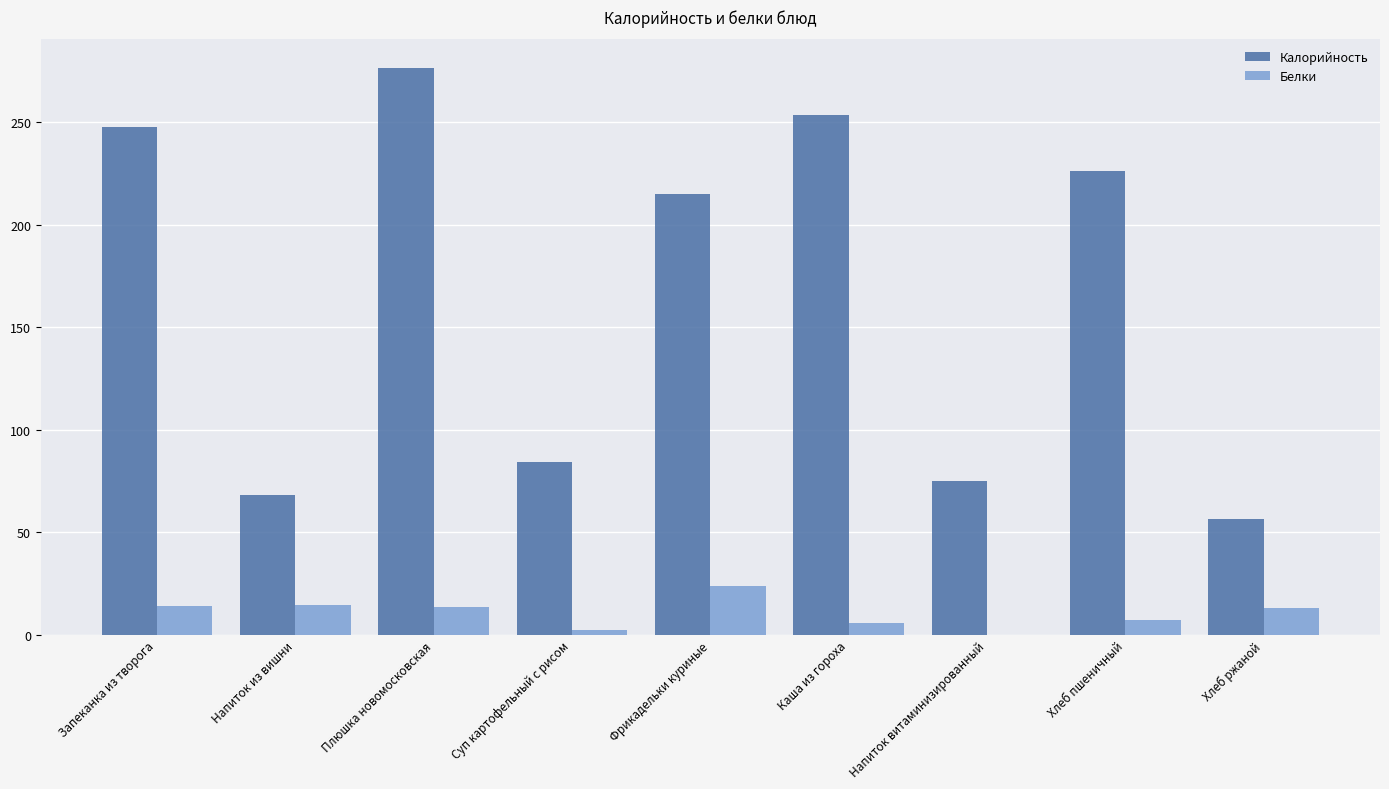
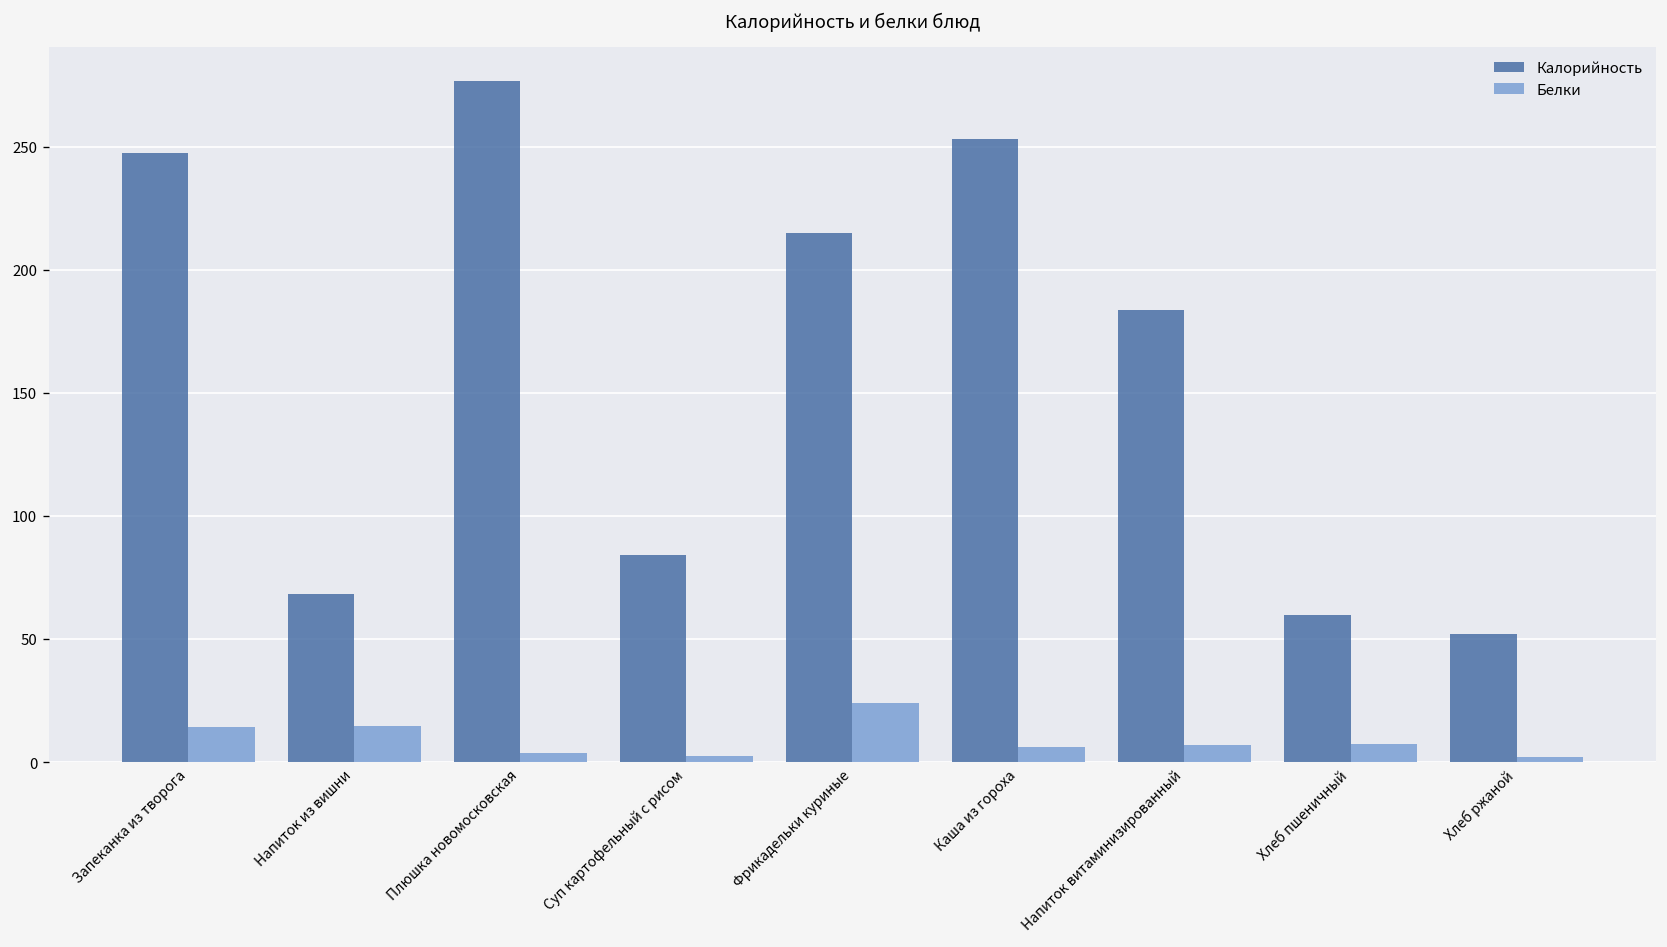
  {
    "Калорийность": {
      "Запеканка из творога": 247,
      "Напиток из вишни": 68,
      "Плюшка новомосковская": 277,
      "Суп картофельный с рисом": 84,
      "Фрикадельки куриные": 215,
      "Каша из гороха": 253,
-     "Напиток витаминизированный": 75,
-     "Хлеб пшеничный": 226,
-     "Хлеб ржаной": 57
+     "Напиток витаминизированный": 184,
+     "Хлеб пшеничный": 60,
+     "Хлеб ржаной": 52
    },
    "Белки": {
      "Запеканка из творога": 14,
      "Напиток из вишни": 15,
-     "Плюшка новомосковская": 13,
+     "Плюшка новомосковская": 4,
      "Суп картофельный с рисом": 3,
      "Фрикадельки куриные": 24,
      "Каша из гороха": 6,
-     "Напиток витаминизированный": 0,
+     "Напиток витаминизированный": 7,
      "Хлеб пшеничный": 7,
-     "Хлеб ржаной": 13
+     "Хлеб ржаной": 2
    }
  }
